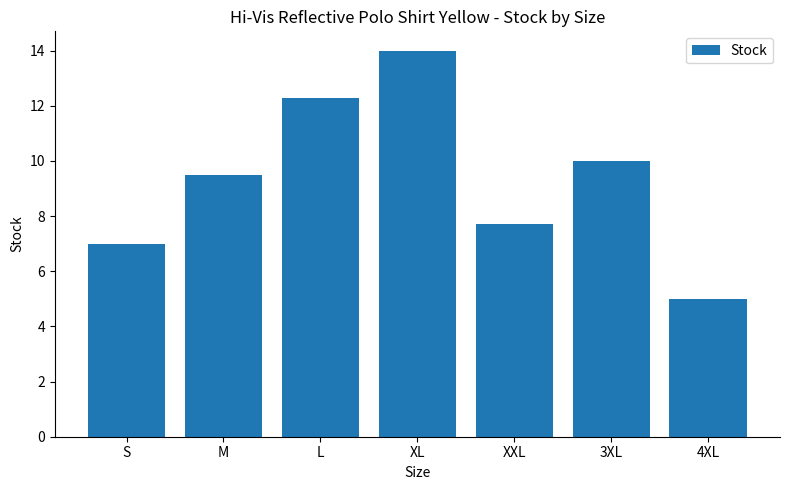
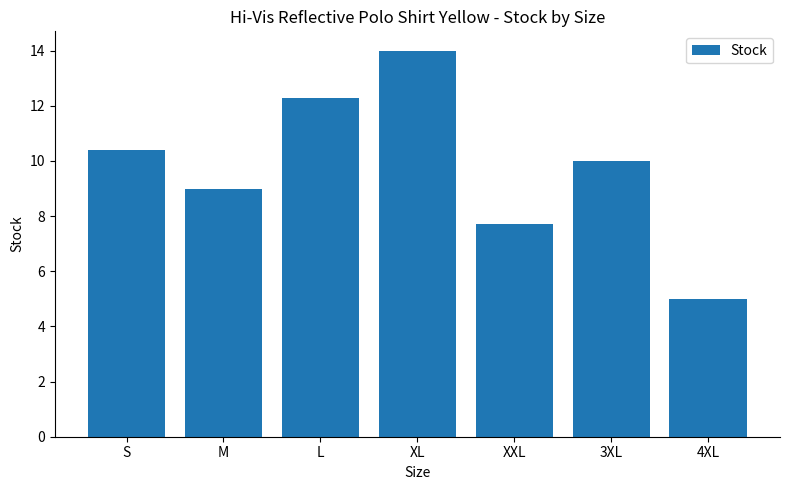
  {
-   "S": 7.0,
-   "M": 9.5,
+   "S": 10.4,
+   "M": 9.0,
    "L": 12.3,
    "XL": 14.0,
    "XXL": 7.7,
    "3XL": 10.0,
    "4XL": 5.0
  }
